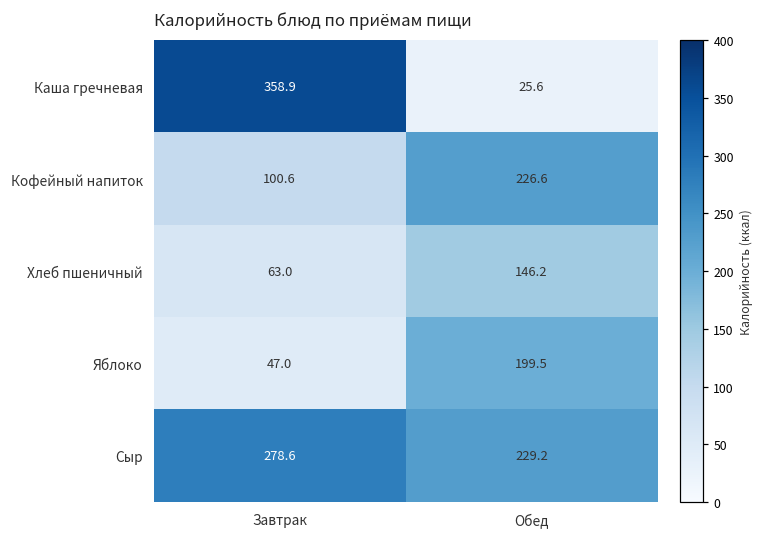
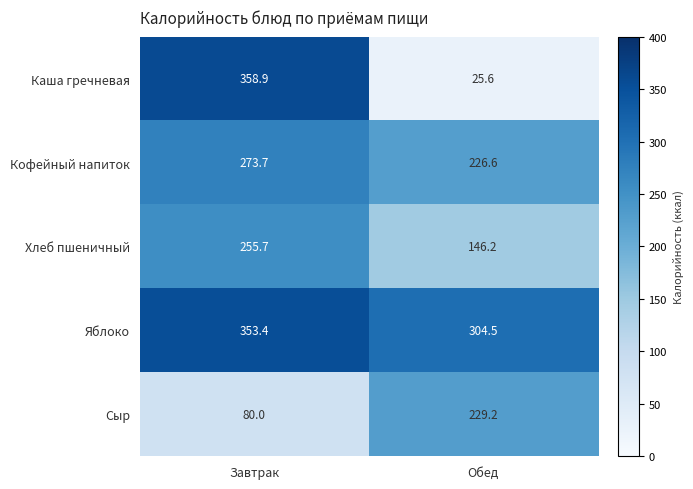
  {
    "Каша гречневая": {
      "Завтрак": 358.9,
      "Обед": 25.6
    },
    "Кофейный напиток": {
-     "Завтрак": 100.6,
+     "Завтрак": 273.7,
      "Обед": 226.6
    },
    "Хлеб пшеничный": {
-     "Завтрак": 63.0,
+     "Завтрак": 255.7,
      "Обед": 146.2
    },
    "Яблоко": {
-     "Завтрак": 47.0,
-     "Обед": 199.5
+     "Завтрак": 353.4,
+     "Обед": 304.5
    },
    "Сыр": {
-     "Завтрак": 278.6,
+     "Завтрак": 80.0,
      "Обед": 229.2
    }
  }
